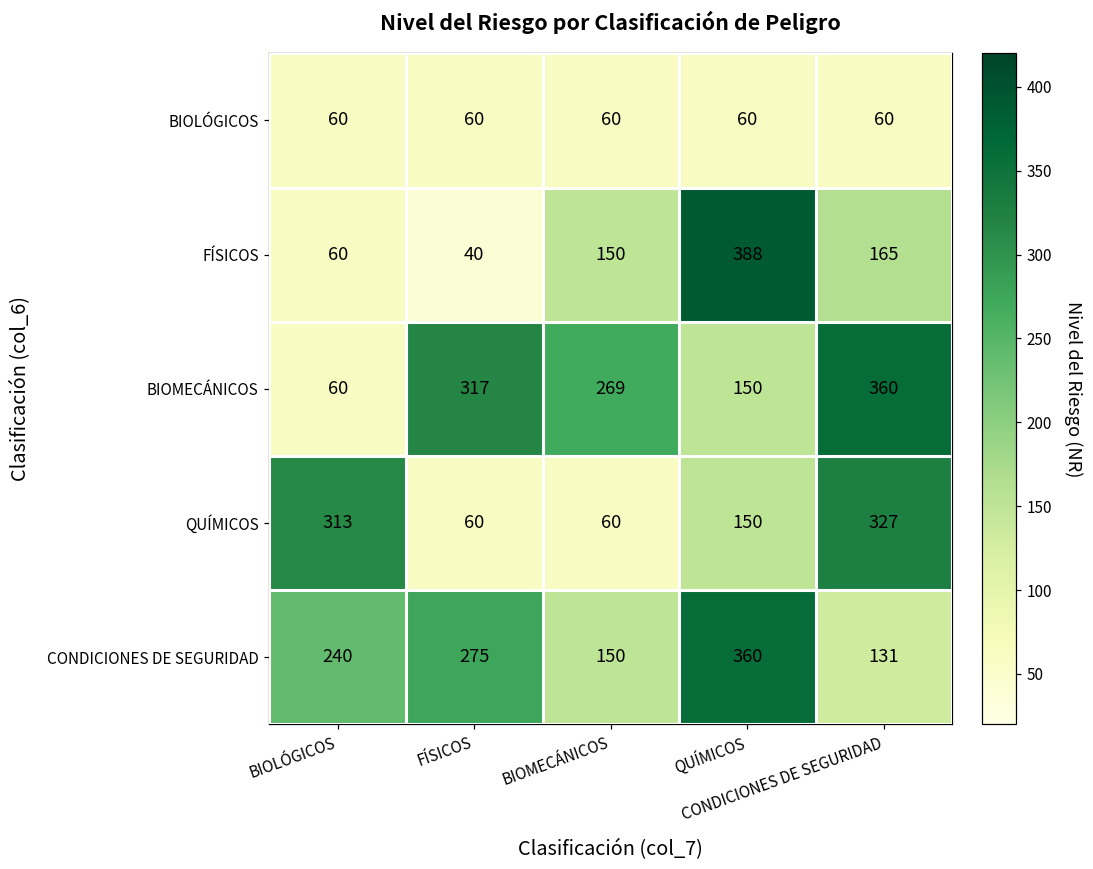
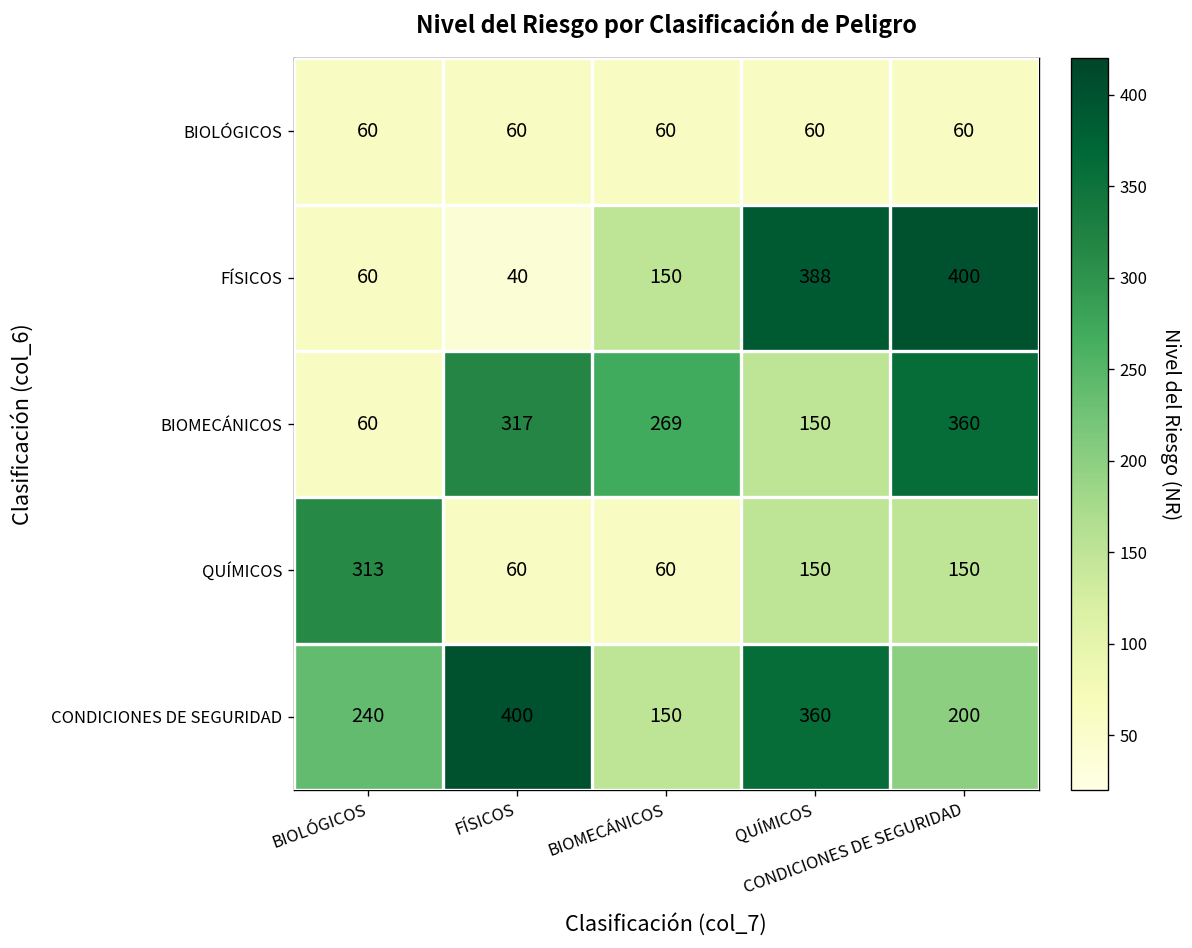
  {
    "BIOLÓGICOS": {
      "BIOLÓGICOS": 60,
      "FÍSICOS": 60,
      "BIOMECÁNICOS": 60,
      "QUÍMICOS": 60,
      "CONDICIONES DE SEGURIDAD": 60
    },
    "FÍSICOS": {
      "BIOLÓGICOS": 60,
      "FÍSICOS": 40,
      "BIOMECÁNICOS": 150,
      "QUÍMICOS": 388,
-     "CONDICIONES DE SEGURIDAD": 165
+     "CONDICIONES DE SEGURIDAD": 400
    },
    "BIOMECÁNICOS": {
      "BIOLÓGICOS": 60,
      "FÍSICOS": 317,
      "BIOMECÁNICOS": 269,
      "QUÍMICOS": 150,
      "CONDICIONES DE SEGURIDAD": 360
    },
    "QUÍMICOS": {
      "BIOLÓGICOS": 313,
      "FÍSICOS": 60,
      "BIOMECÁNICOS": 60,
      "QUÍMICOS": 150,
-     "CONDICIONES DE SEGURIDAD": 327
+     "CONDICIONES DE SEGURIDAD": 150
    },
    "CONDICIONES DE SEGURIDAD": {
      "BIOLÓGICOS": 240,
-     "FÍSICOS": 275,
+     "FÍSICOS": 400,
      "BIOMECÁNICOS": 150,
      "QUÍMICOS": 360,
-     "CONDICIONES DE SEGURIDAD": 131
+     "CONDICIONES DE SEGURIDAD": 200
    }
  }
